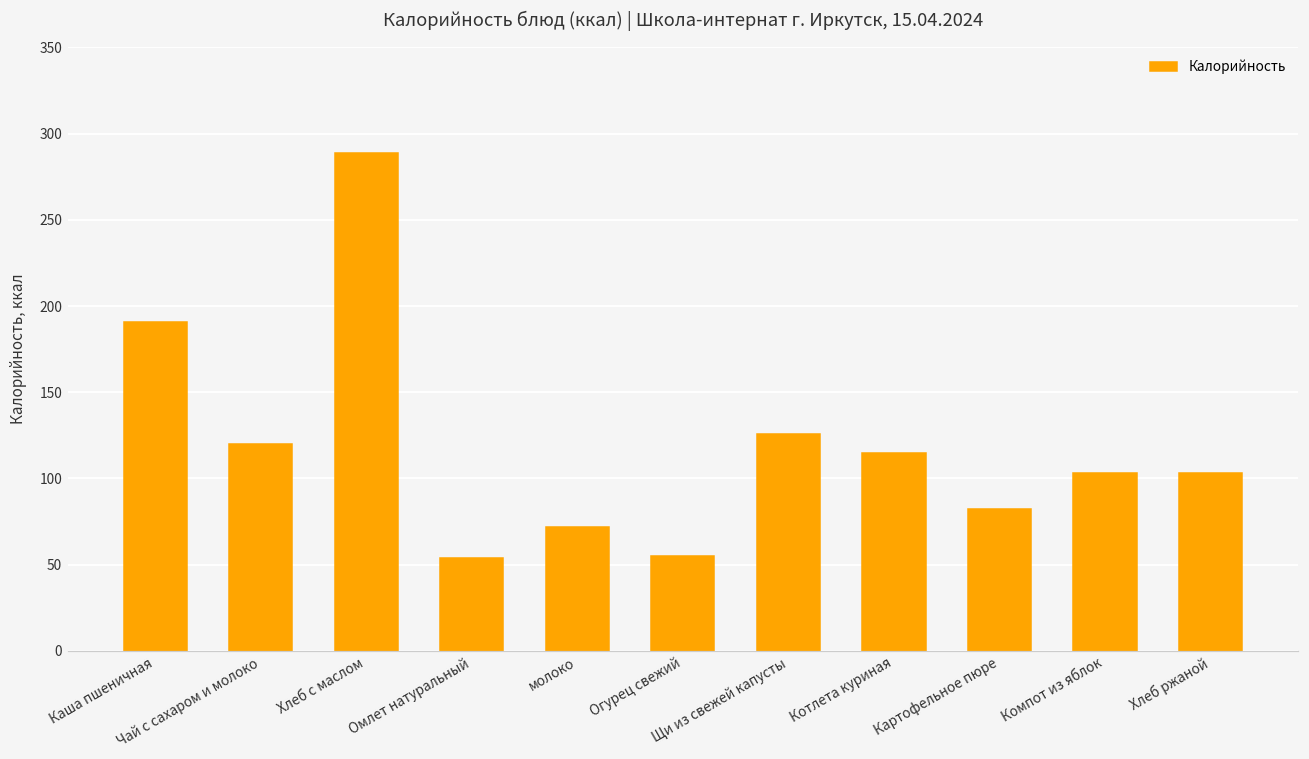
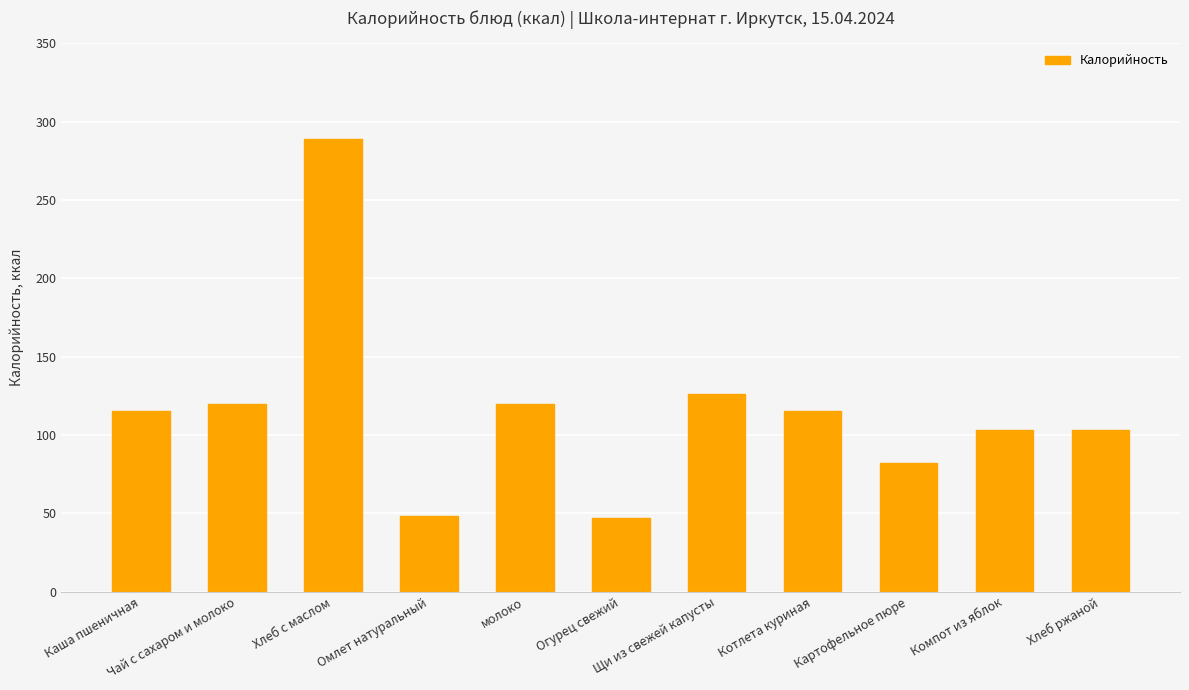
  {
-   "Каша пшеничная": 191,
+   "Каша пшеничная": 115,
    "Чай с сахаром и молоко": 120,
    "Хлеб с маслом": 289,
-   "Омлет натуральный": 54,
-   "молоко": 72,
-   "Огурец свежий": 55,
+   "Омлет натуральный": 48,
+   "молоко": 120,
+   "Огурец свежий": 47,
    "Щи из свежей капусты": 126,
    "Котлета куриная": 115,
    "Картофельное пюре": 82,
    "Компот из яблок": 103,
    "Хлеб ржаной": 103
  }
